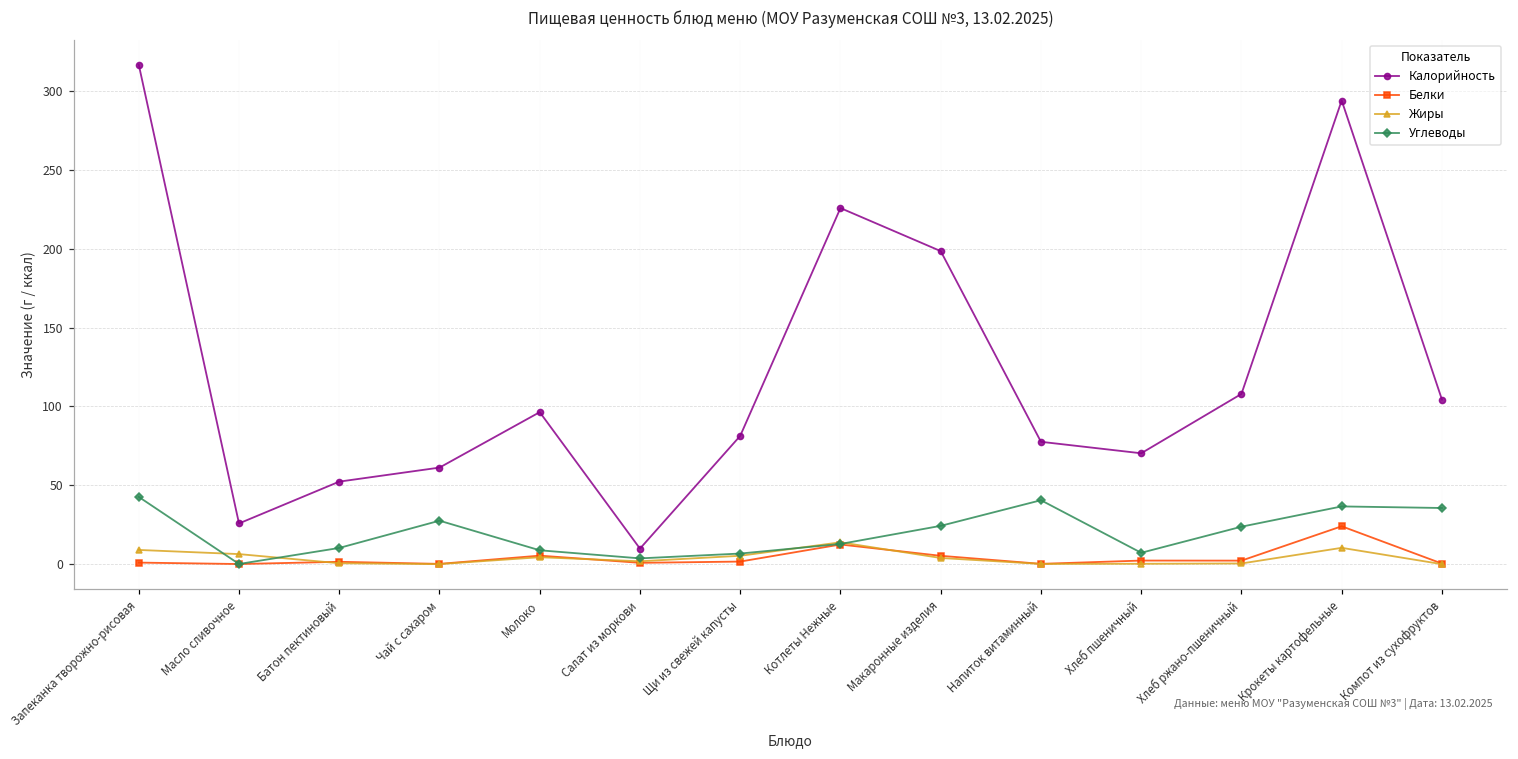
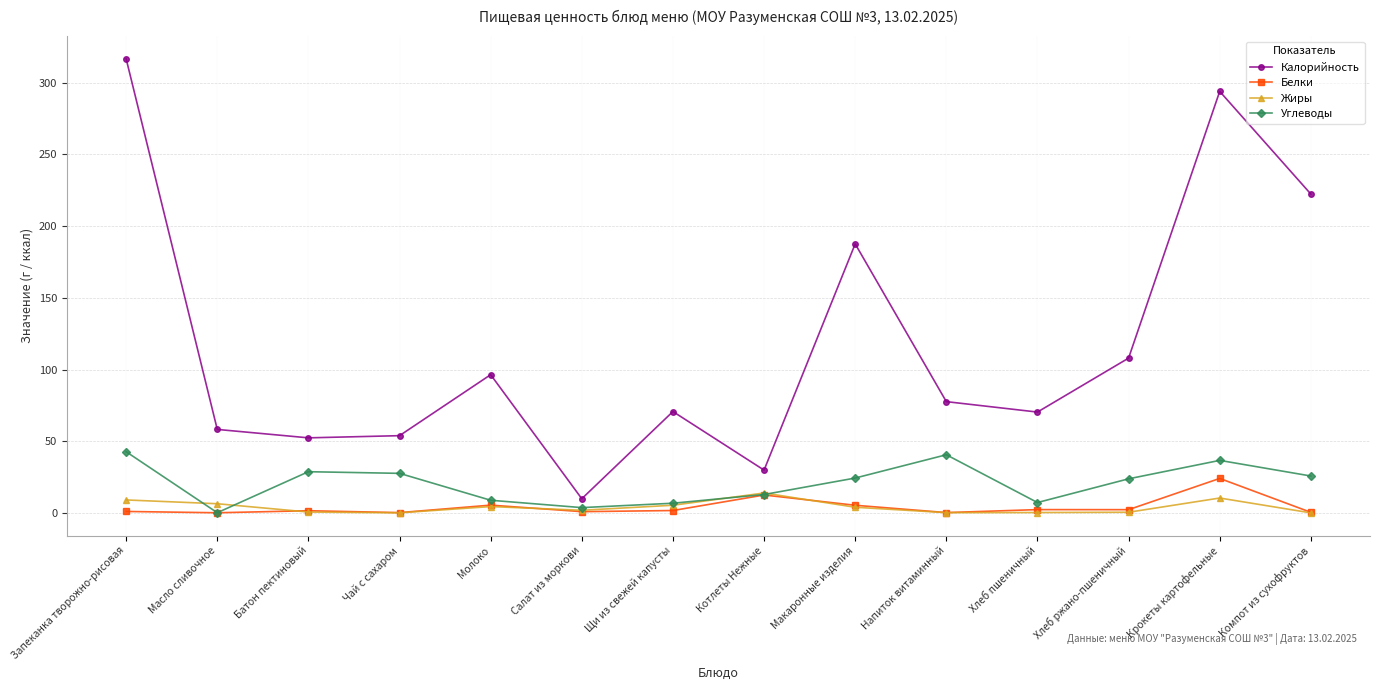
  {
    "Калорийность": {
      "Запеканка творожно-рисовая": 317,
-     "Масло сливочное": 26,
+     "Масло сливочное": 58,
      "Батон пектиновый": 52,
-     "Чай с сахаром": 61,
+     "Чай с сахаром": 54,
      "Молоко": 96,
      "Салат из моркови": 10,
-     "Щи из свежей капусты": 81,
-     "Котлеты Нежные": 226,
-     "Макаронные изделия": 199,
+     "Щи из свежей капусты": 71,
+     "Котлеты Нежные": 30,
+     "Макаронные изделия": 188,
      "Напиток витаминный": 78,
      "Хлеб пшеничный": 70,
      "Хлеб ржано-пшеничный": 108,
      "Крокеты картофельные": 294,
-     "Компот из сухофруктов": 104
+     "Компот из сухофруктов": 222
    },
    "Белки": {
      "Запеканка творожно-рисовая": 1,
      "Щи из свежей капусты": 2,
      "Хлеб пшеничный": 2,
      "Хлеб ржано-пшеничный": 2,
      "Крокеты картофельные": 24
    },
    "Жиры": {
      "Запеканка творожно-рисовая": 9,
      "Масло сливочное": 6,
      "Хлеб пшеничный": 0,
      "Хлеб ржано-пшеничный": 0,
      "Крокеты картофельные": 10
    },
    "Углеводы": {
      "Запеканка творожно-рисовая": 43,
-     "Батон пектиновый": 10,
+     "Батон пектиновый": 29,
      "Чай с сахаром": 28,
      "Молоко": 9,
      "Салат из моркови": 4,
      "Макаронные изделия": 24,
      "Напиток витаминный": 41,
      "Хлеб пшеничный": 7,
      "Хлеб ржано-пшеничный": 24,
      "Крокеты картофельные": 37,
-     "Компот из сухофруктов": 36
+     "Компот из сухофруктов": 26
    }
  }
